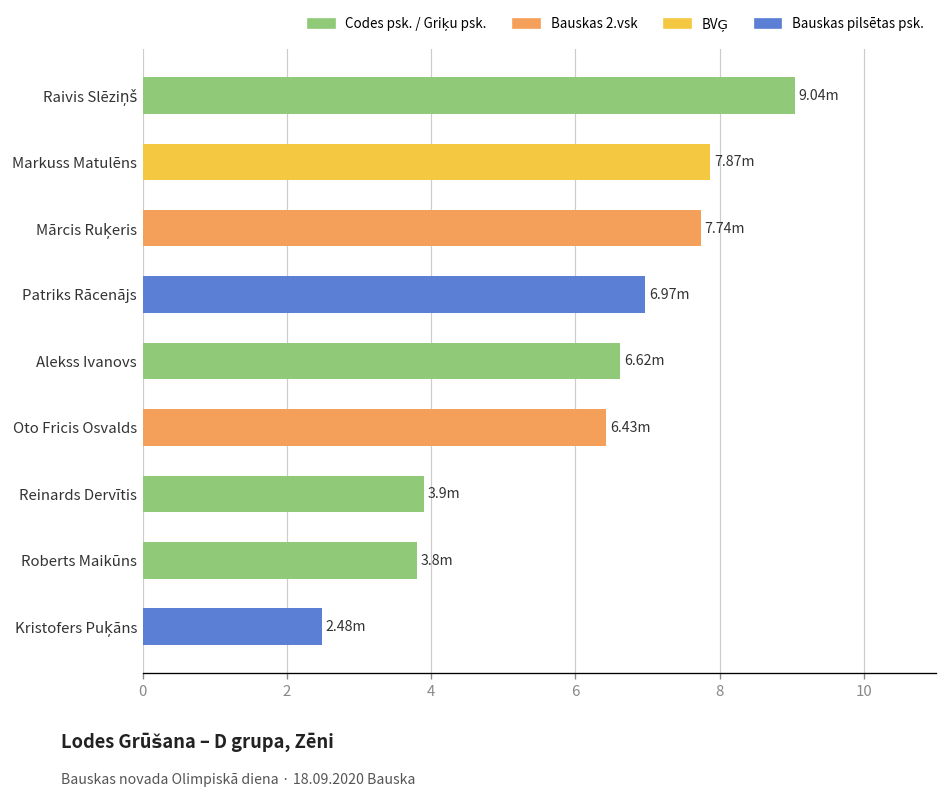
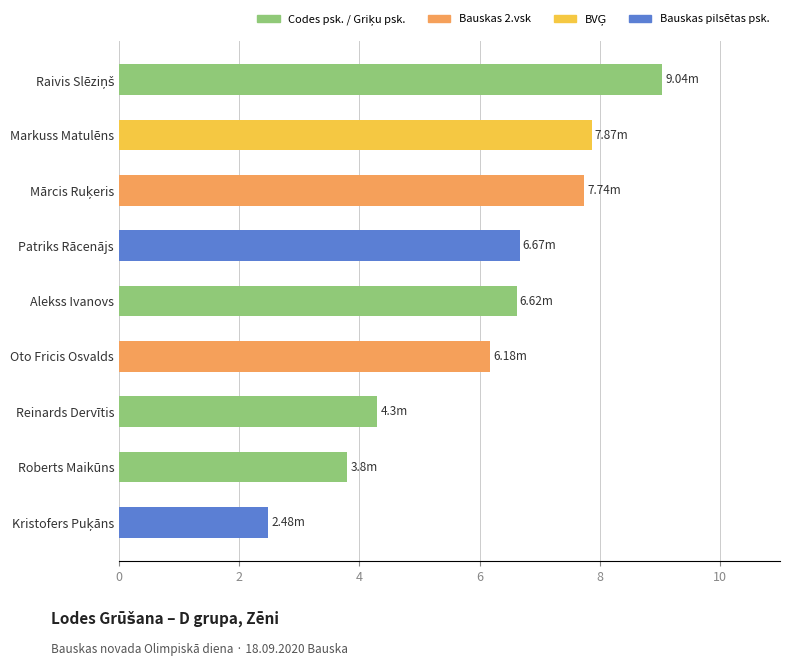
  {
    "Raivis Slēziņš": "9.04m",
    "Markuss Matulēns": "7.87m",
    "Mārcis Ruķeris": "7.74m",
-   "Patriks Rācenājs": "6.97m",
+   "Patriks Rācenājs": "6.67m",
    "Alekss Ivanovs": "6.62m",
-   "Oto Fricis Osvalds": "6.43m",
-   "Reinards Dervītis": "3.9m",
+   "Oto Fricis Osvalds": "6.18m",
+   "Reinards Dervītis": "4.3m",
    "Roberts Maikūns": "3.8m",
    "Kristofers Puķāns": "2.48m"
  }
